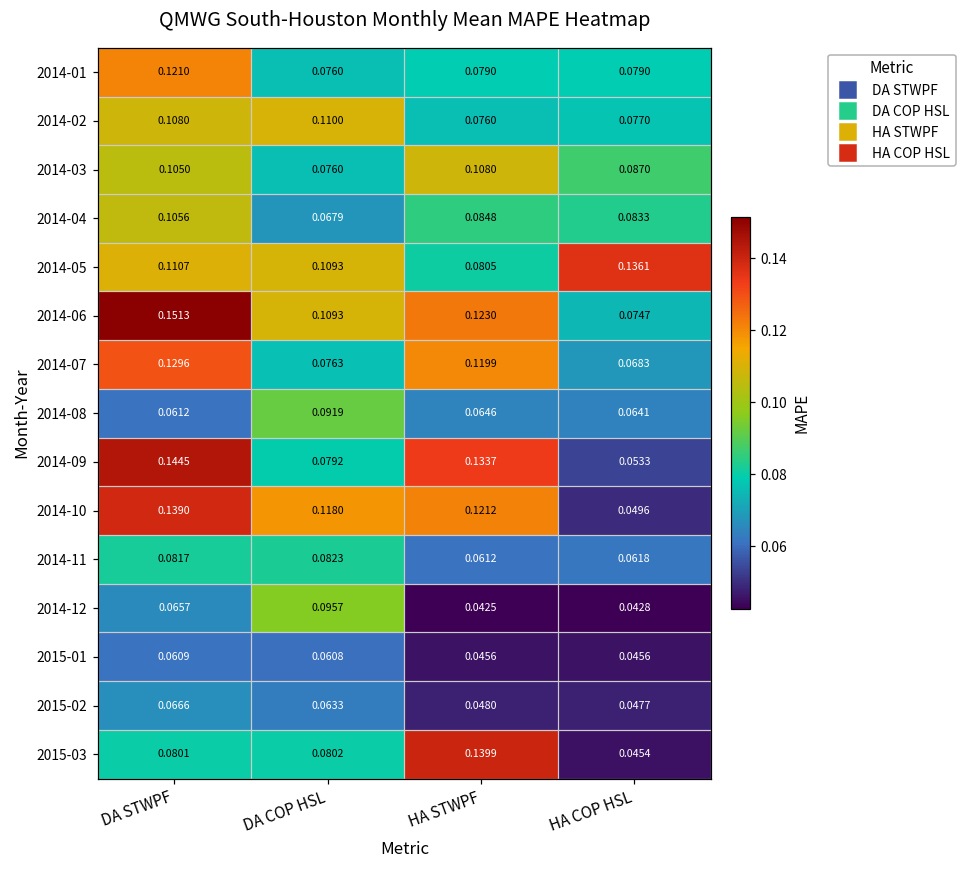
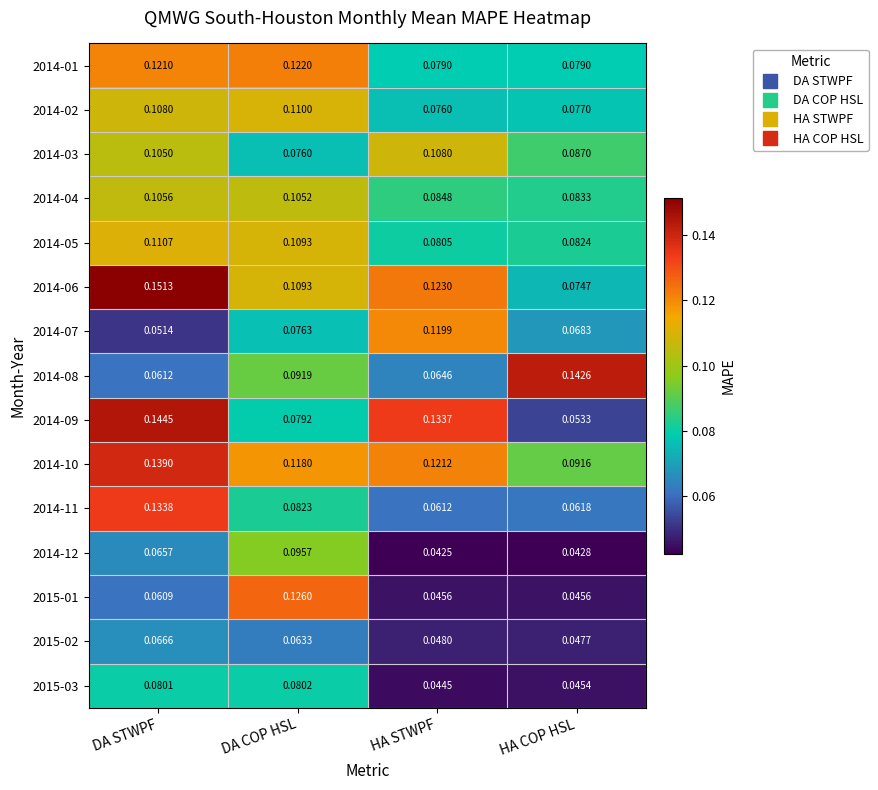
  {
    "2014-01": {
      "DA STWPF": 0.1210,
-     "DA COP HSL": 0.0760,
+     "DA COP HSL": 0.1220,
      "HA STWPF": 0.0790,
      "HA COP HSL": 0.0790
    },
    "2014-02": {
      "DA STWPF": 0.1080,
      "DA COP HSL": 0.1100,
      "HA STWPF": 0.0760,
      "HA COP HSL": 0.0770
    },
    "2014-03": {
      "DA STWPF": 0.1050,
      "DA COP HSL": 0.0760,
      "HA STWPF": 0.1080,
      "HA COP HSL": 0.0870
    },
    "2014-04": {
      "DA STWPF": 0.1056,
-     "DA COP HSL": 0.0679,
+     "DA COP HSL": 0.1052,
      "HA STWPF": 0.0848,
      "HA COP HSL": 0.0833
    },
    "2014-05": {
      "DA STWPF": 0.1107,
      "DA COP HSL": 0.1093,
      "HA STWPF": 0.0805,
-     "HA COP HSL": 0.1361
+     "HA COP HSL": 0.0824
    },
    "2014-06": {
      "DA STWPF": 0.1513,
      "DA COP HSL": 0.1093,
      "HA STWPF": 0.1230,
      "HA COP HSL": 0.0747
    },
    "2014-07": {
-     "DA STWPF": 0.1296,
+     "DA STWPF": 0.0514,
      "DA COP HSL": 0.0763,
      "HA STWPF": 0.1199,
      "HA COP HSL": 0.0683
    },
    "2014-08": {
      "DA STWPF": 0.0612,
      "DA COP HSL": 0.0919,
      "HA STWPF": 0.0646,
-     "HA COP HSL": 0.0641
+     "HA COP HSL": 0.1426
    },
    "2014-09": {
      "DA STWPF": 0.1445,
      "DA COP HSL": 0.0792,
      "HA STWPF": 0.1337,
      "HA COP HSL": 0.0533
    },
    "2014-10": {
      "DA STWPF": 0.1390,
      "DA COP HSL": 0.1180,
      "HA STWPF": 0.1212,
-     "HA COP HSL": 0.0496
+     "HA COP HSL": 0.0916
    },
    "2014-11": {
-     "DA STWPF": 0.0817,
+     "DA STWPF": 0.1338,
      "DA COP HSL": 0.0823,
      "HA STWPF": 0.0612,
      "HA COP HSL": 0.0618
    },
    "2014-12": {
      "DA STWPF": 0.0657,
      "DA COP HSL": 0.0957,
      "HA STWPF": 0.0425,
      "HA COP HSL": 0.0428
    },
    "2015-01": {
      "DA STWPF": 0.0609,
-     "DA COP HSL": 0.0608,
+     "DA COP HSL": 0.1260,
      "HA STWPF": 0.0456,
      "HA COP HSL": 0.0456
    },
    "2015-02": {
      "DA STWPF": 0.0666,
      "DA COP HSL": 0.0633,
      "HA STWPF": 0.0480,
      "HA COP HSL": 0.0477
    },
    "2015-03": {
      "DA STWPF": 0.0801,
      "DA COP HSL": 0.0802,
-     "HA STWPF": 0.1399,
+     "HA STWPF": 0.0445,
      "HA COP HSL": 0.0454
    }
  }
